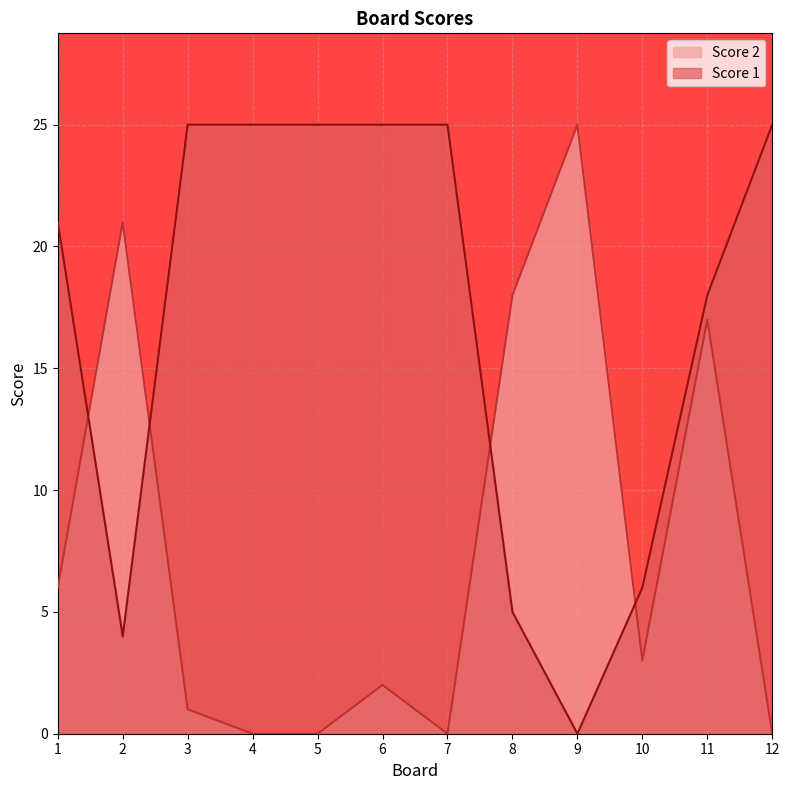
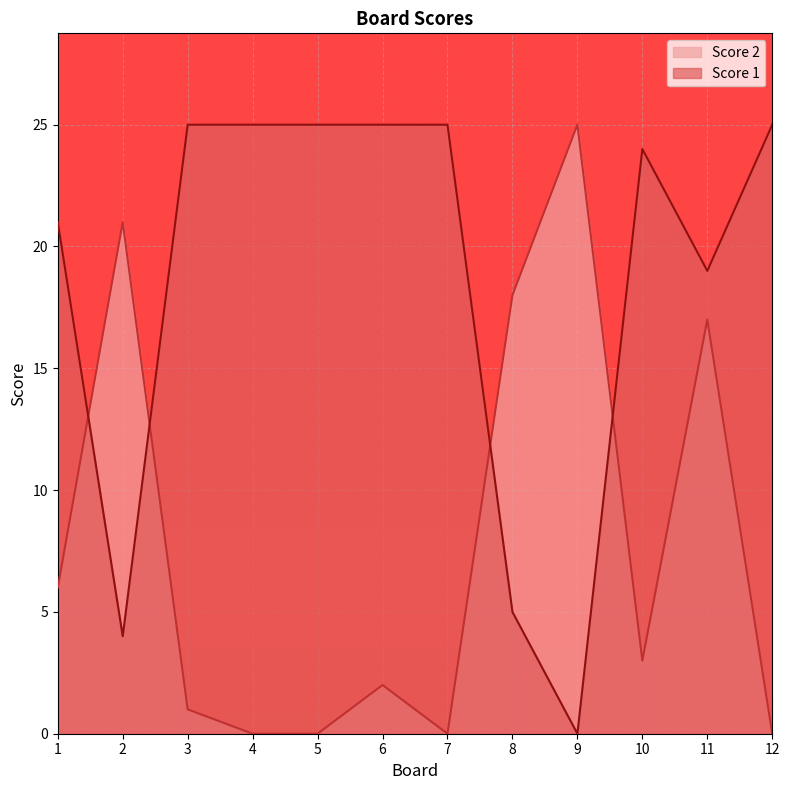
  {
    "Score 2": {
      "1": 6,
      "2": 21,
      "3": 1,
      "4": 0,
      "5": 0,
      "6": 2,
      "7": 0,
      "8": 18,
      "9": 25,
      "10": 3,
      "11": 17,
      "12": 0
    },
    "Score 1": {
      "1": 21,
      "2": 4,
      "3": 25,
      "4": 25,
      "5": 25,
      "6": 25,
      "7": 25,
      "8": 5,
      "9": 0,
-     "10": 6,
-     "11": 18,
+     "10": 24,
+     "11": 19,
      "12": 25
    }
  }
